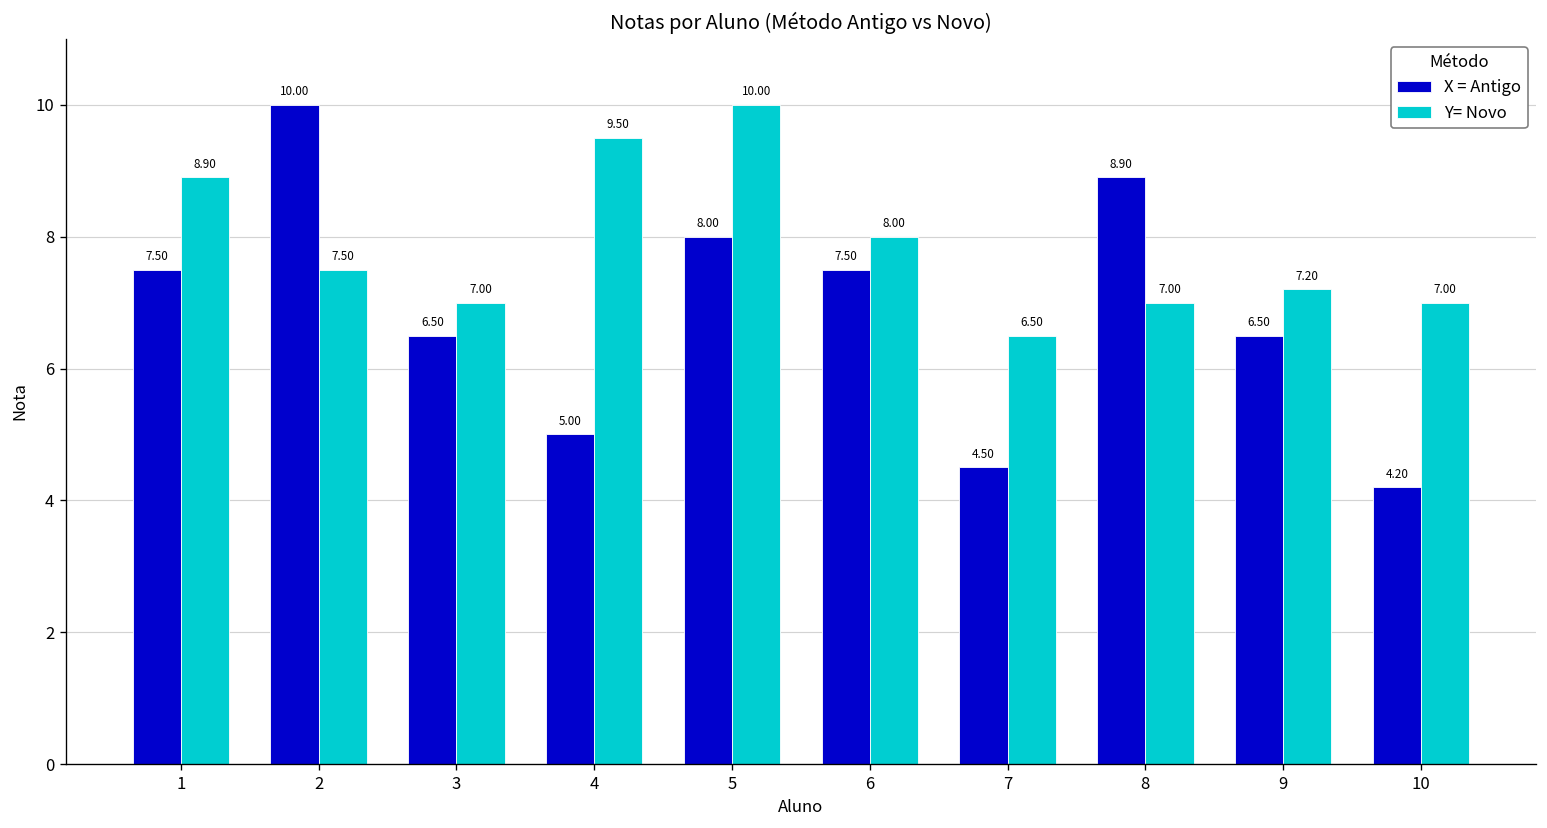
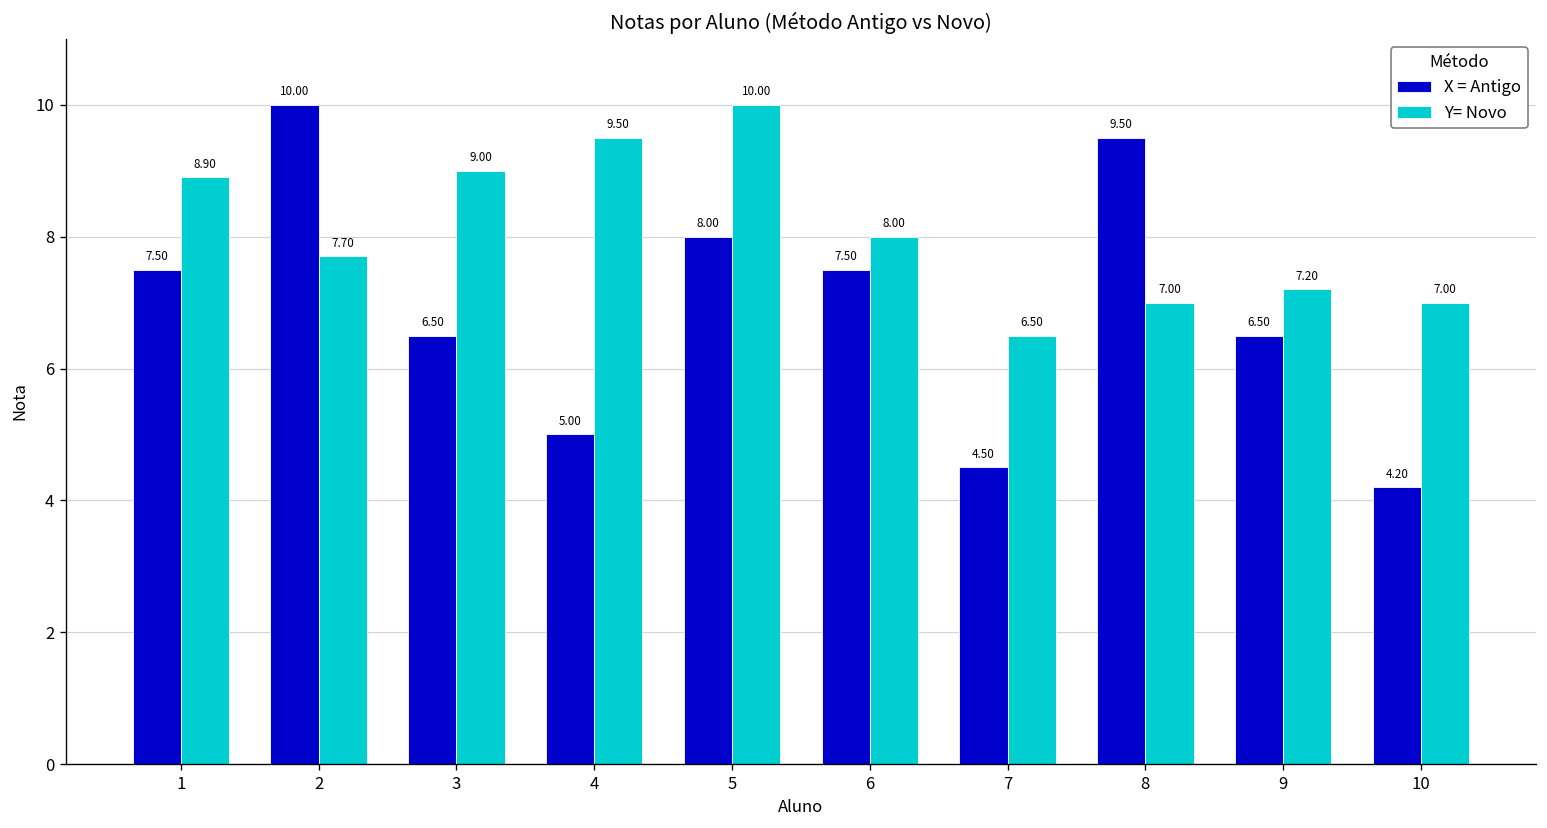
  {
    "X = Antigo": {
      "1": 7.50,
      "2": 10.00,
      "3": 6.50,
      "4": 5.00,
      "5": 8.00,
      "6": 7.50,
      "7": 4.50,
-     "8": 8.90,
+     "8": 9.50,
      "9": 6.50,
      "10": 4.20
    },
    "Y= Novo": {
      "1": 8.90,
-     "2": 7.50,
-     "3": 7.00,
+     "2": 7.70,
+     "3": 9.00,
      "4": 9.50,
      "5": 10.00,
      "6": 8.00,
      "7": 6.50,
      "8": 7.00,
      "9": 7.20,
      "10": 7.00
    }
  }
